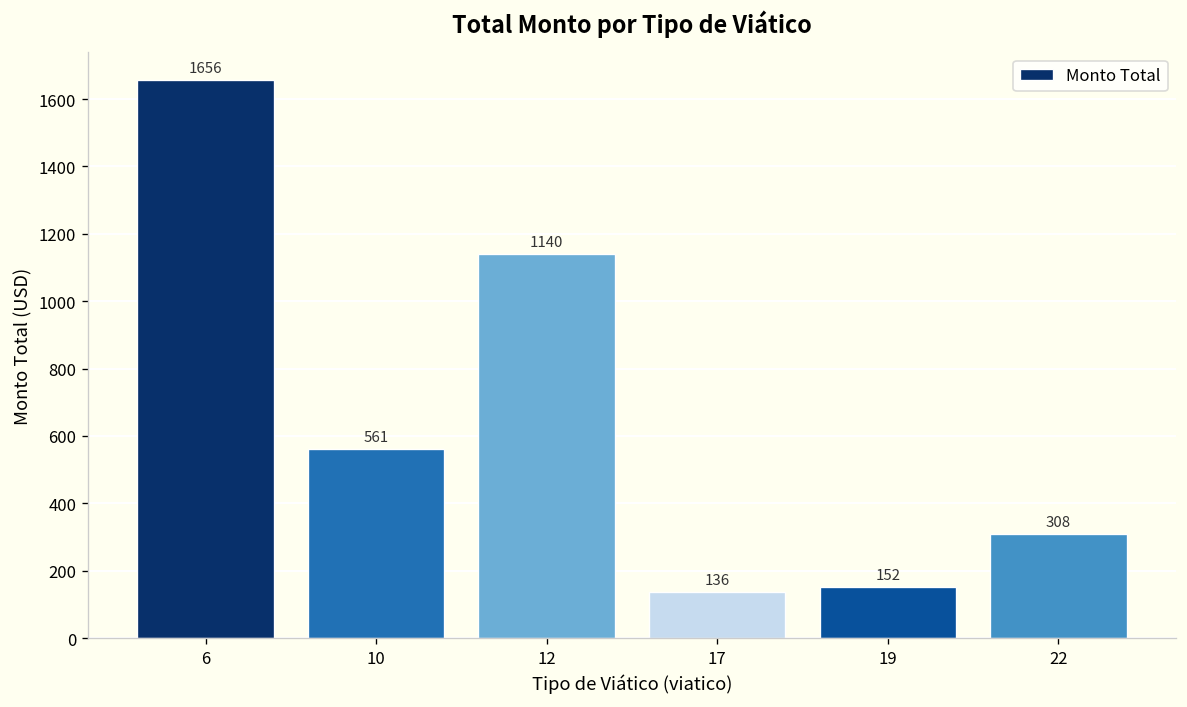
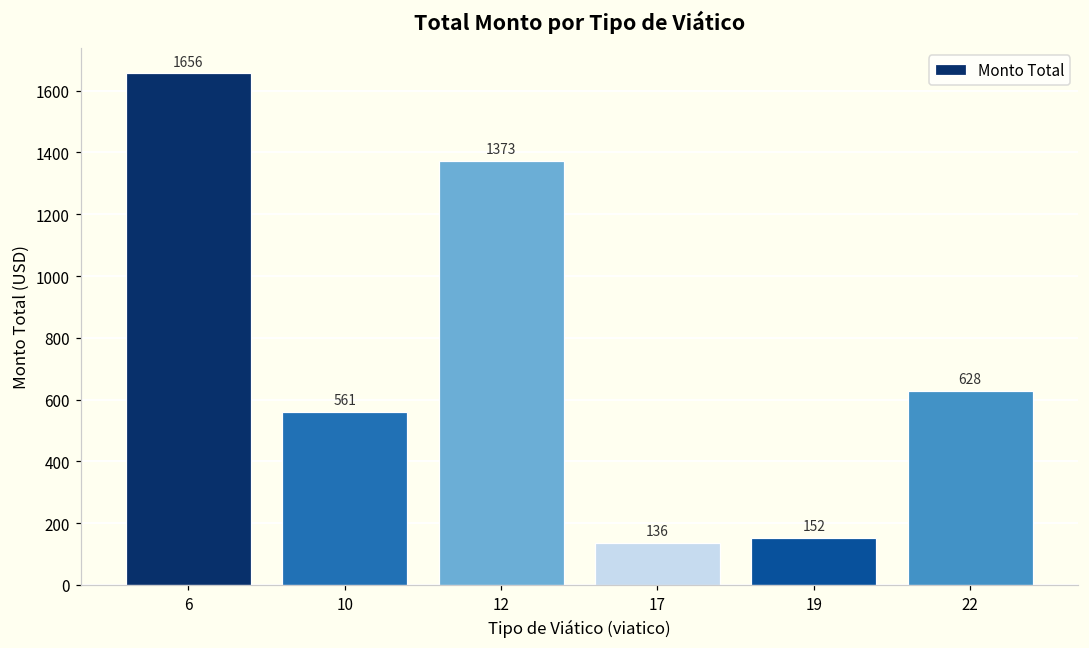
  {
    "6": 1656,
    "10": 561,
-   "12": 1140,
+   "12": 1373,
    "17": 136,
    "19": 152,
-   "22": 308
+   "22": 628
  }
